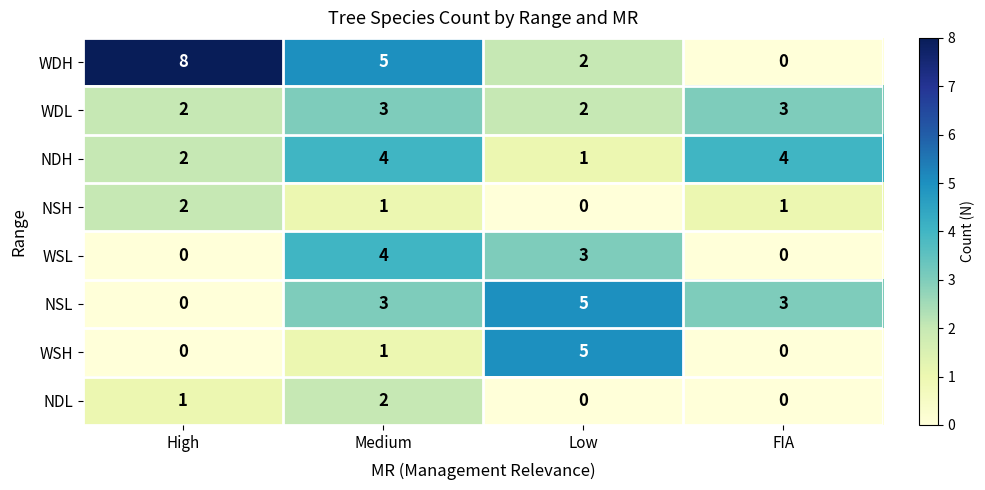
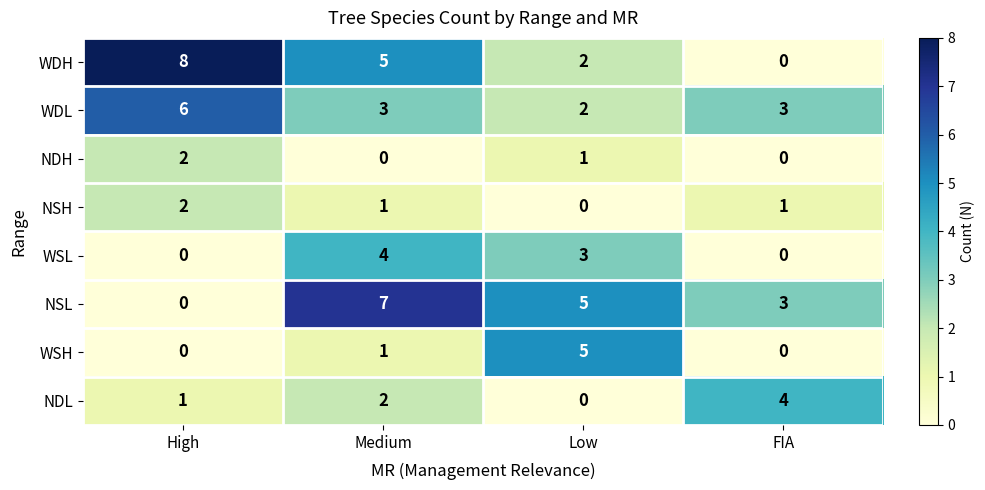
  {
    "WDH": {
      "High": 8,
      "Medium": 5,
      "Low": 2,
      "FIA": 0
    },
    "WDL": {
-     "High": 2,
+     "High": 6,
      "Medium": 3,
      "Low": 2,
      "FIA": 3
    },
    "NDH": {
      "High": 2,
-     "Medium": 4,
+     "Medium": 0,
      "Low": 1,
-     "FIA": 4
+     "FIA": 0
    },
    "NSH": {
      "High": 2,
      "Medium": 1,
      "Low": 0,
      "FIA": 1
    },
    "WSL": {
      "High": 0,
      "Medium": 4,
      "Low": 3,
      "FIA": 0
    },
    "NSL": {
      "High": 0,
-     "Medium": 3,
+     "Medium": 7,
      "Low": 5,
      "FIA": 3
    },
    "WSH": {
      "High": 0,
      "Medium": 1,
      "Low": 5,
      "FIA": 0
    },
    "NDL": {
      "High": 1,
      "Medium": 2,
      "Low": 0,
-     "FIA": 0
+     "FIA": 4
    }
  }
